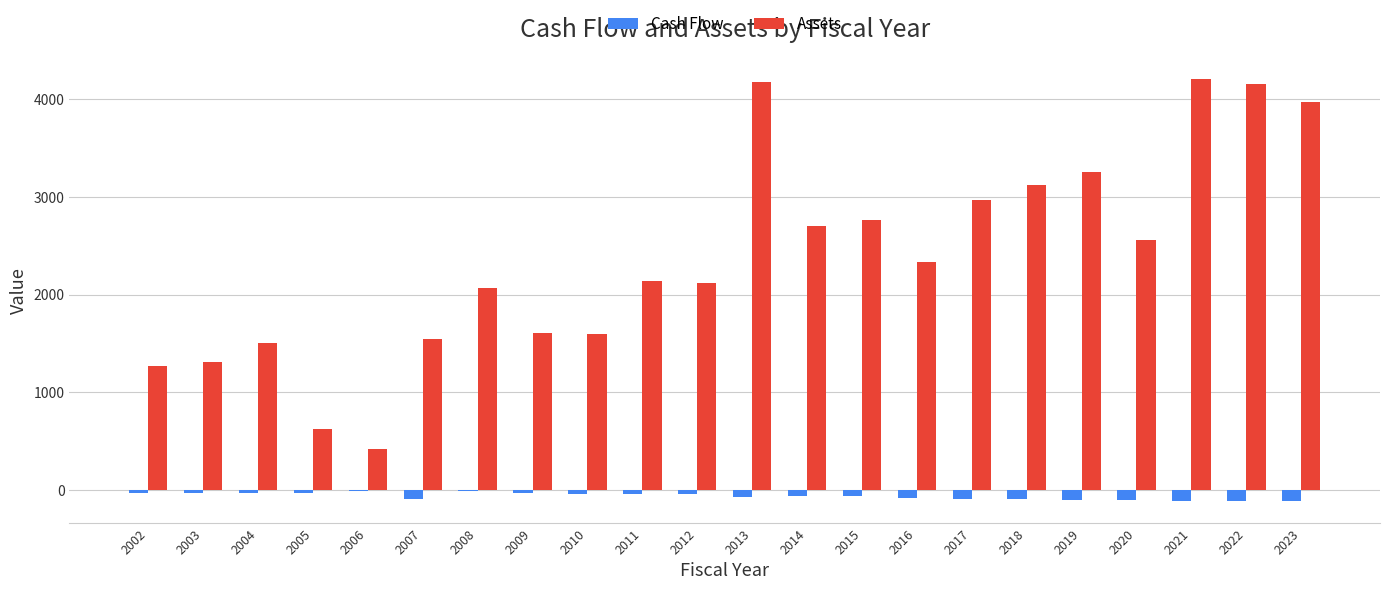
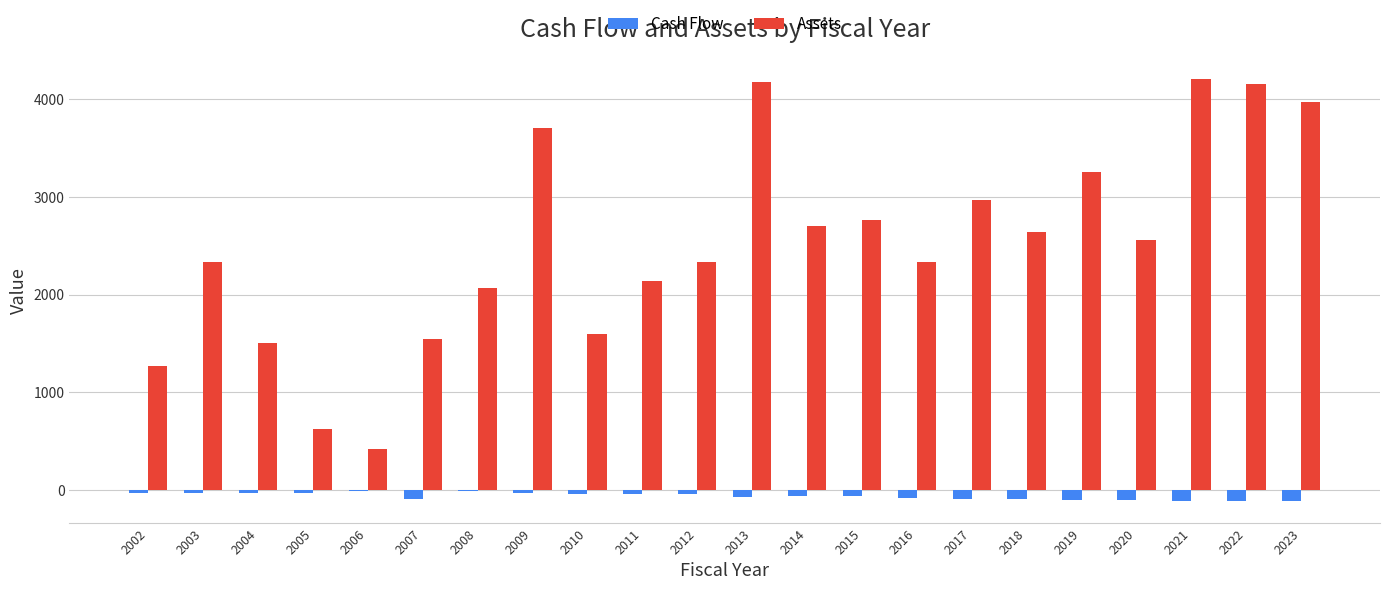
  {
    "Cash Flow": {
      "2002": 0,
      "2003": 0,
      "2007": -100,
      "2009": 0,
      "2010": 0,
      "2011": 0,
      "2012": 0,
      "2013": -100,
      "2014": -100,
      "2015": -100,
      "2016": -100,
      "2017": -100,
      "2018": -100,
      "2019": -100,
      "2020": -100,
      "2021": -100,
      "2022": -100,
      "2023": -100
    },
    "Assets": {
      "2002": 1300,
-     "2003": 1300,
+     "2003": 2300,
      "2004": 1500,
      "2005": 600,
      "2006": 400,
      "2007": 1500,
      "2008": 2100,
-     "2009": 1600,
+     "2009": 3700,
      "2010": 1600,
      "2011": 2100,
-     "2012": 2100,
+     "2012": 2300,
      "2013": 4200,
      "2014": 2700,
      "2015": 2800,
      "2016": 2300,
      "2017": 3000,
-     "2018": 3100,
+     "2018": 2600,
      "2019": 3300,
      "2020": 2600,
      "2021": 4200,
      "2022": 4200,
      "2023": 4000
    }
  }
